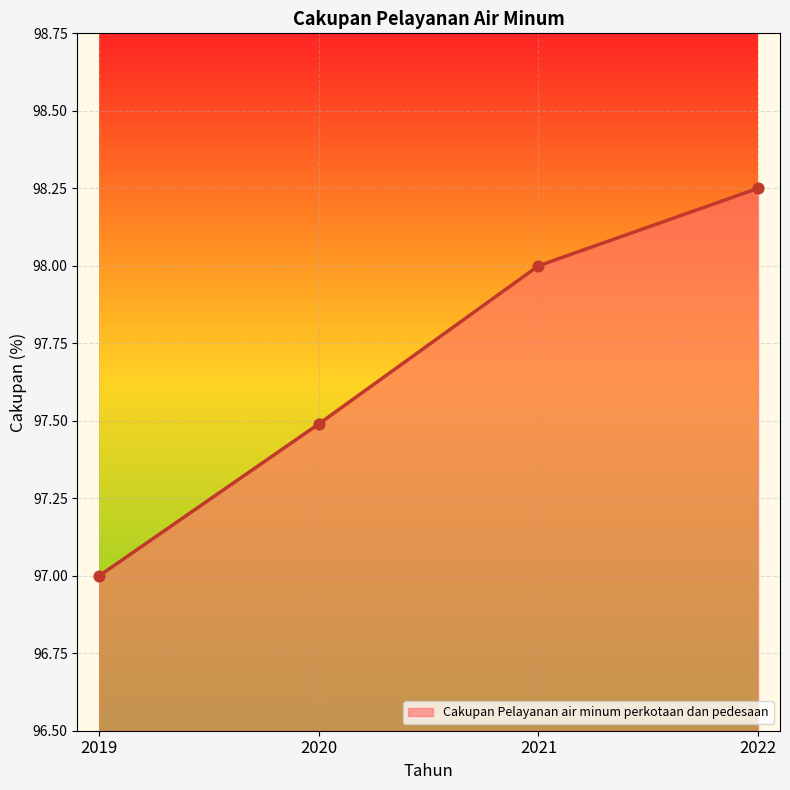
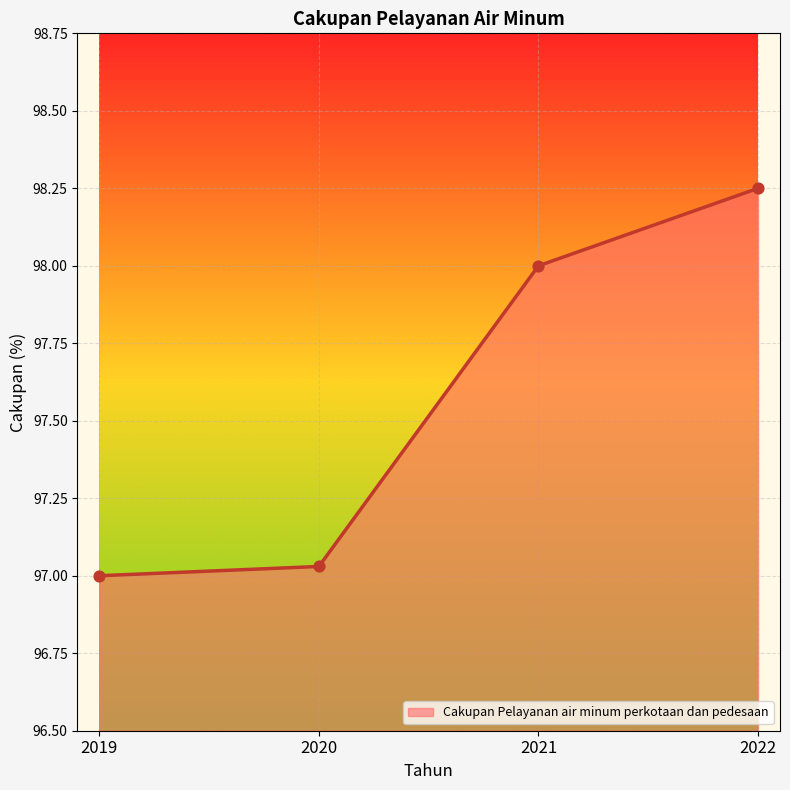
  {
    "2019": 97.00,
-   "2020": 97.49,
+   "2020": 97.03,
    "2021": 98.00,
    "2022": 98.25
  }
